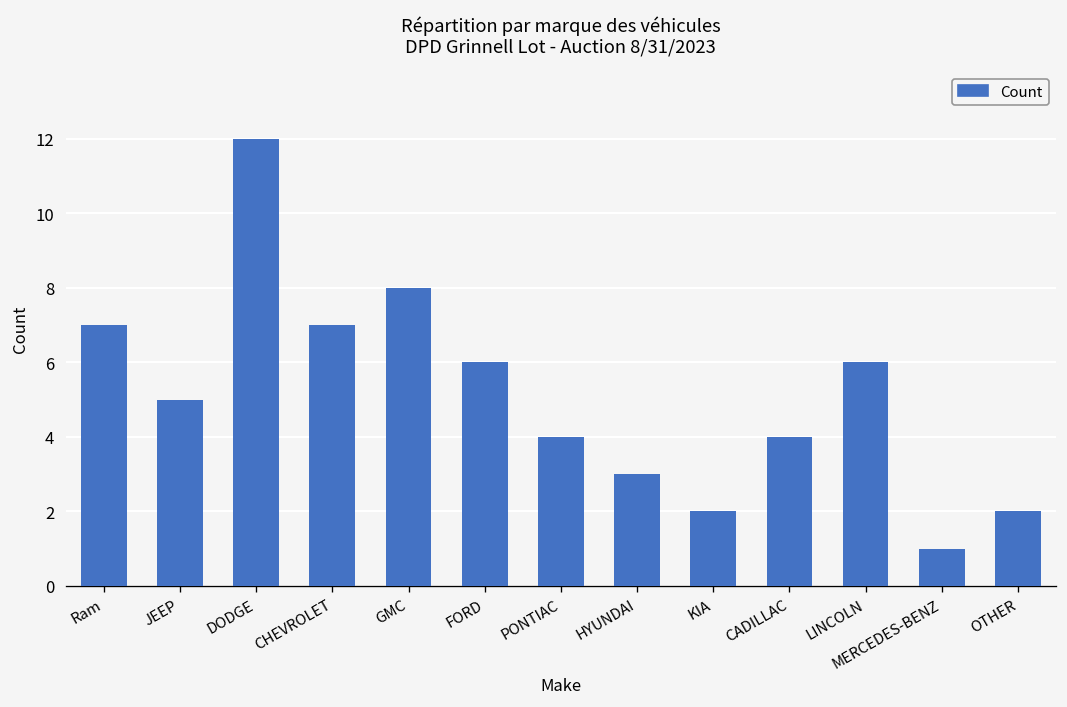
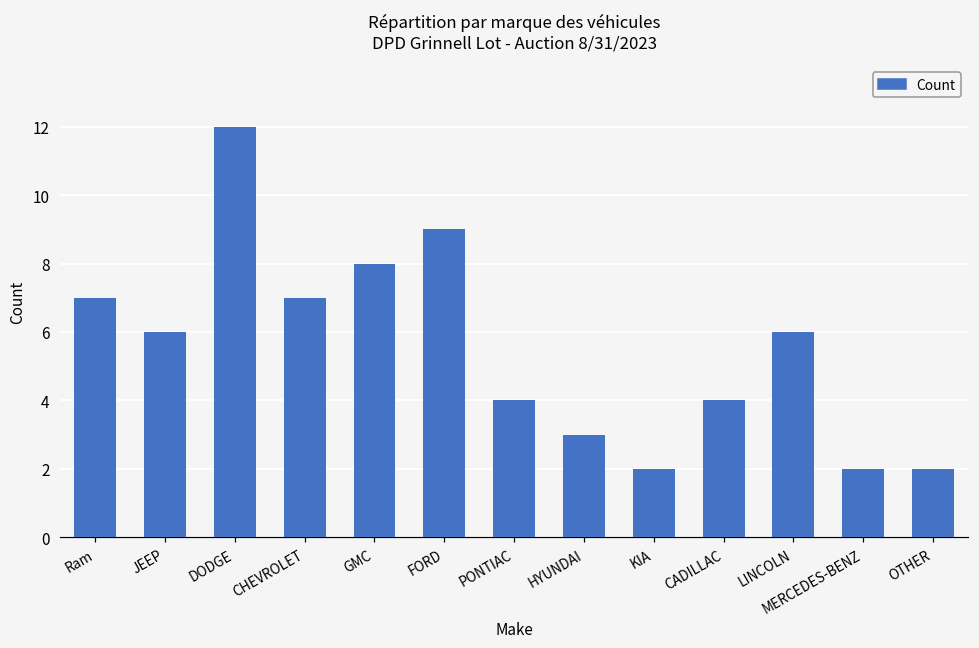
  {
    "Ram": 7,
-   "JEEP": 5,
+   "JEEP": 6,
    "DODGE": 12,
    "CHEVROLET": 7,
    "GMC": 8,
-   "FORD": 6,
+   "FORD": 9,
    "PONTIAC": 4,
    "HYUNDAI": 3,
    "KIA": 2,
    "CADILLAC": 4,
    "LINCOLN": 6,
-   "MERCEDES-BENZ": 1,
+   "MERCEDES-BENZ": 2,
    "OTHER": 2
  }
